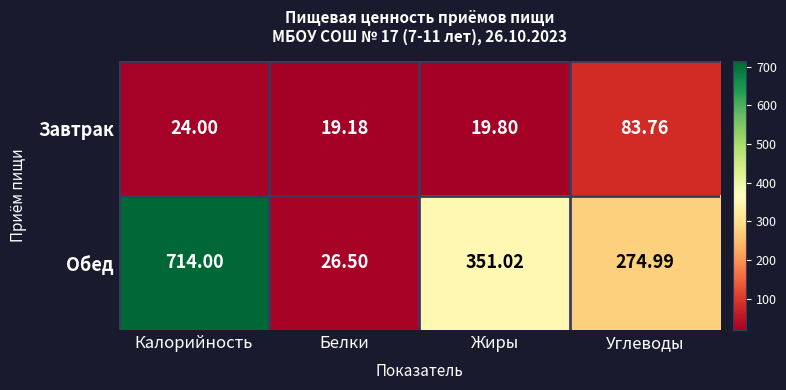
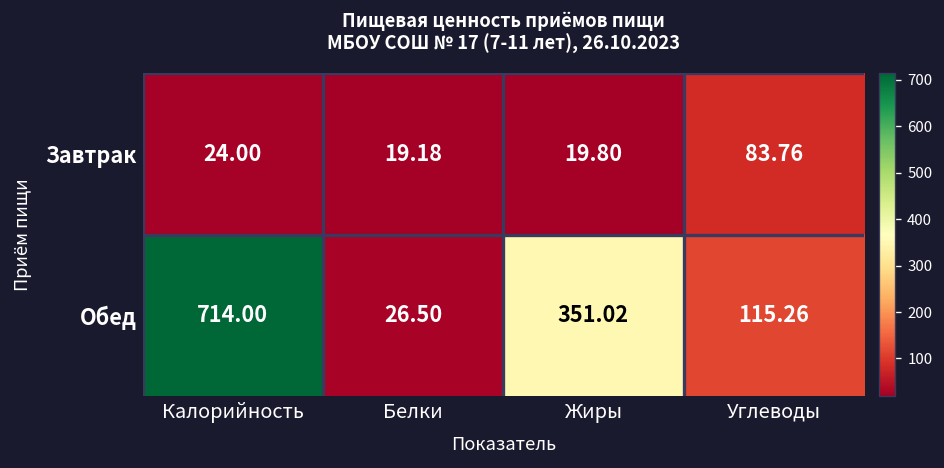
  {
    "Завтрак": {
      "Калорийность": 24.00,
      "Белки": 19.18,
      "Жиры": 19.80,
      "Углеводы": 83.76
    },
    "Обед": {
      "Калорийность": 714.00,
      "Белки": 26.50,
      "Жиры": 351.02,
-     "Углеводы": 274.99
+     "Углеводы": 115.26
    }
  }
